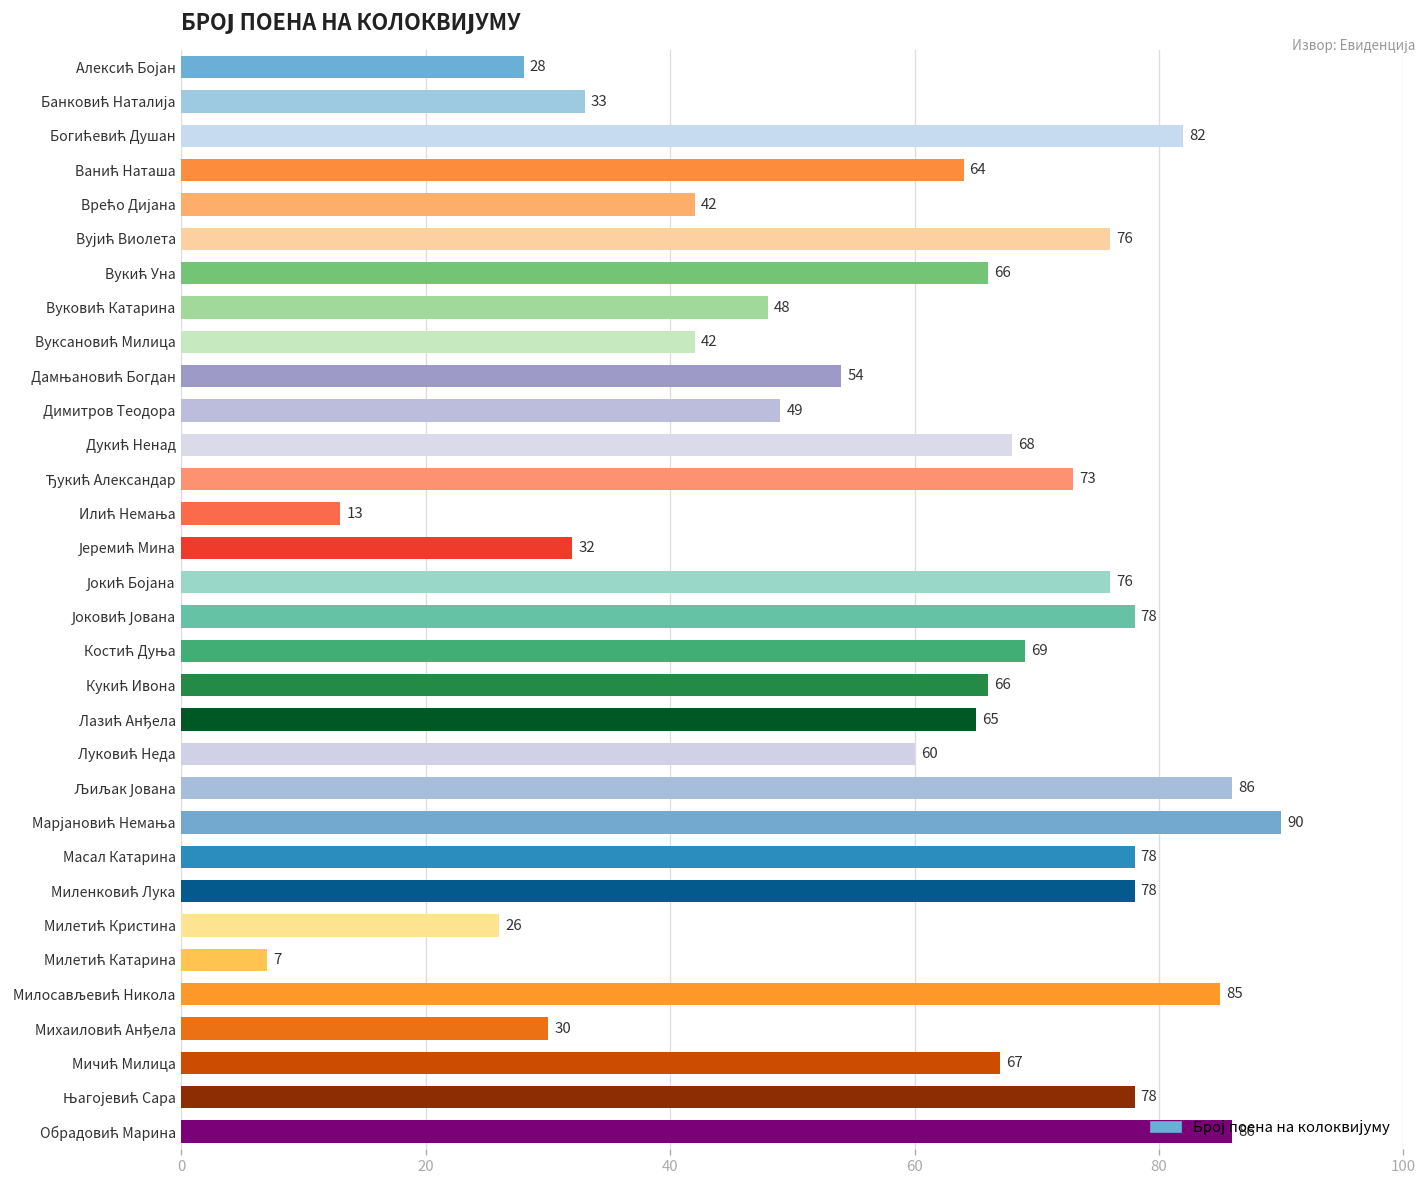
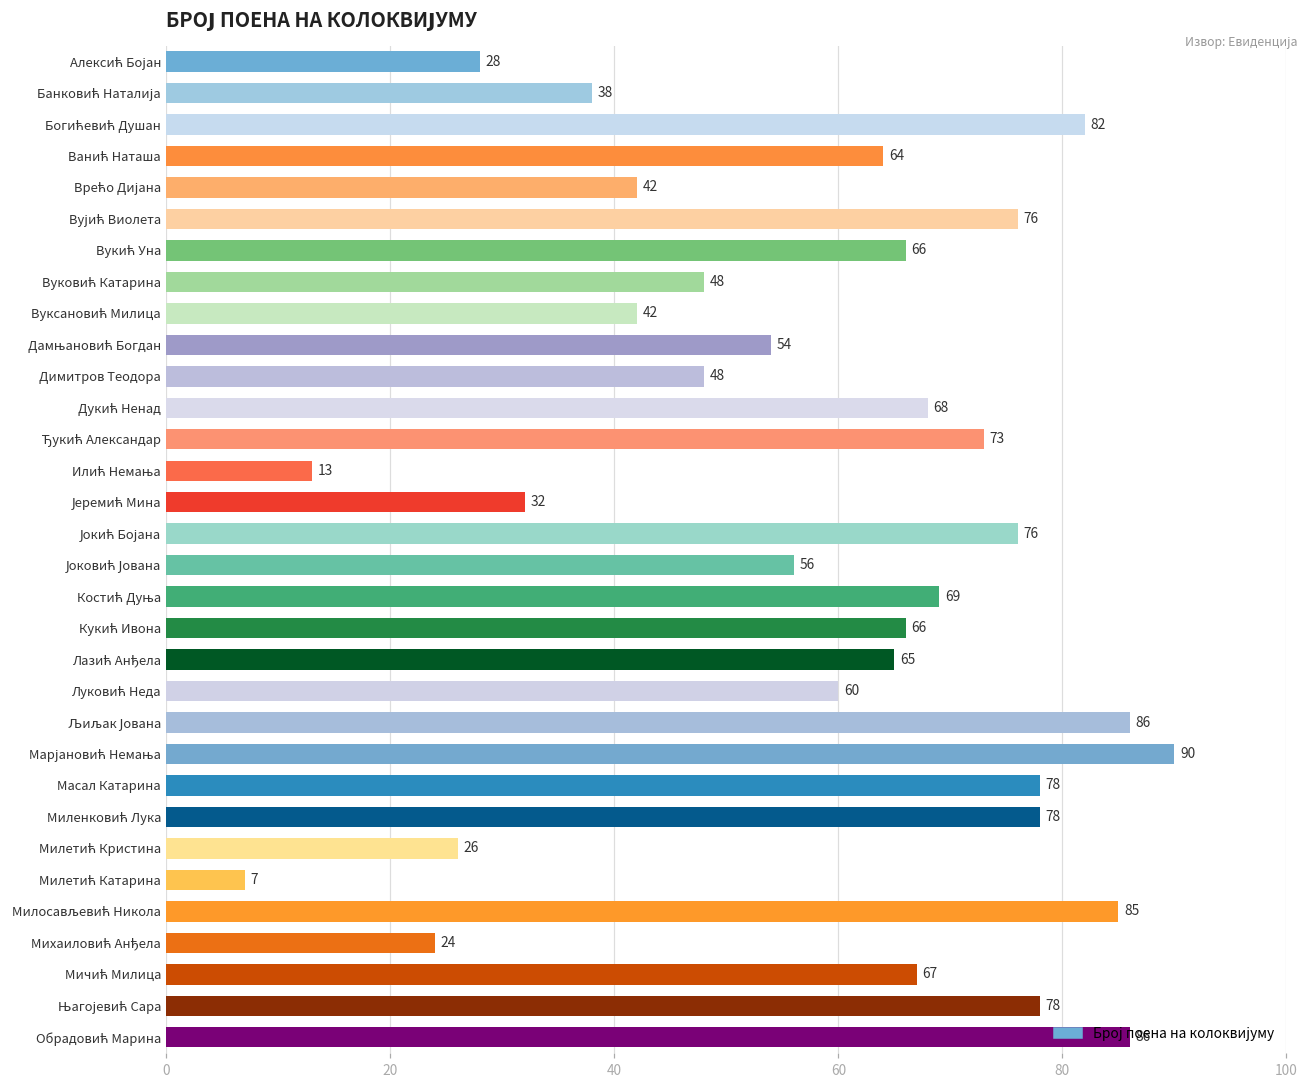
  {
    "Алексић Бојан": 28,
-   "Банковић Наталија": 33,
+   "Банковић Наталија": 38,
    "Богићевић Душан": 82,
    "Ванић Наташа": 64,
    "Врећо Дијана": 42,
    "Вујић Виолета": 76,
    "Вукић Уна": 66,
    "Вуковић Катарина": 48,
    "Вуксановић Милица": 42,
    "Дамњановић Богдан": 54,
-   "Димитров Теодора": 49,
+   "Димитров Теодора": 48,
    "Дукић Ненад": 68,
    "Ђукић Александар": 73,
    "Илић Немања": 13,
    "Јеремић Мина": 32,
    "Јокић Бојана": 76,
-   "Јоковић Јована": 78,
+   "Јоковић Јована": 56,
    "Костић Дуња": 69,
    "Кукић Ивона": 66,
    "Лазић Анђела": 65,
    "Луковић Неда": 60,
    "Љиљак Јована": 86,
    "Марјановић Немања": 90,
    "Масал Катарина": 78,
    "Миленковић Лука": 78,
    "Милетић Кристина": 26,
    "Милетић Катарина": 7,
    "Милосављевић Никола": 85,
-   "Михаиловић Анђела": 30,
+   "Михаиловић Анђела": 24,
    "Мичић Милица": 67,
    "Њагојевић Сара": 78,
    "Обрадовић Марина": 86
  }
